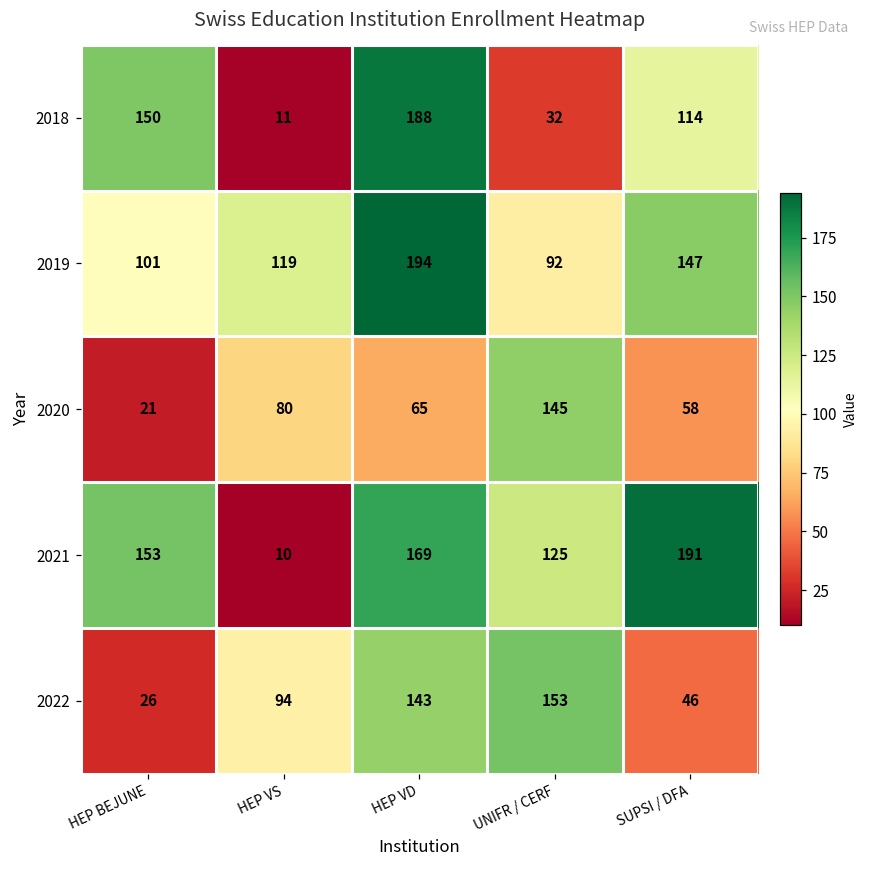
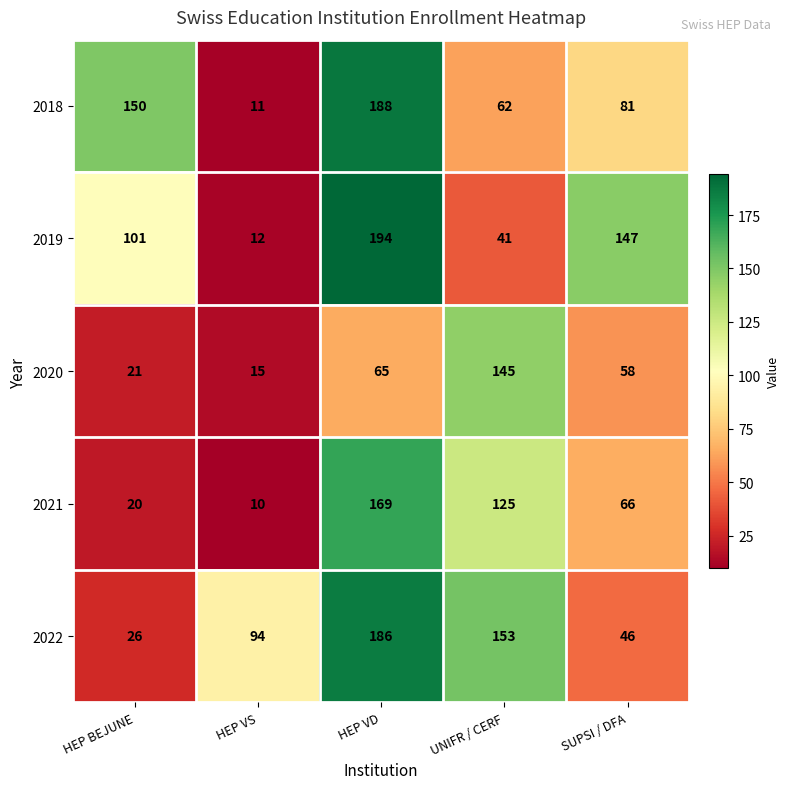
  {
    "2018": {
      "HEP BEJUNE": 150,
      "HEP VS": 11,
      "HEP VD": 188,
-     "UNIFR / CERF": 32,
-     "SUPSI / DFA": 114
+     "UNIFR / CERF": 62,
+     "SUPSI / DFA": 81
    },
    "2019": {
      "HEP BEJUNE": 101,
-     "HEP VS": 119,
+     "HEP VS": 12,
      "HEP VD": 194,
-     "UNIFR / CERF": 92,
+     "UNIFR / CERF": 41,
      "SUPSI / DFA": 147
    },
    "2020": {
      "HEP BEJUNE": 21,
-     "HEP VS": 80,
+     "HEP VS": 15,
      "HEP VD": 65,
      "UNIFR / CERF": 145,
      "SUPSI / DFA": 58
    },
    "2021": {
-     "HEP BEJUNE": 153,
+     "HEP BEJUNE": 20,
      "HEP VS": 10,
      "HEP VD": 169,
      "UNIFR / CERF": 125,
-     "SUPSI / DFA": 191
+     "SUPSI / DFA": 66
    },
    "2022": {
      "HEP BEJUNE": 26,
      "HEP VS": 94,
-     "HEP VD": 143,
+     "HEP VD": 186,
      "UNIFR / CERF": 153,
      "SUPSI / DFA": 46
    }
  }
